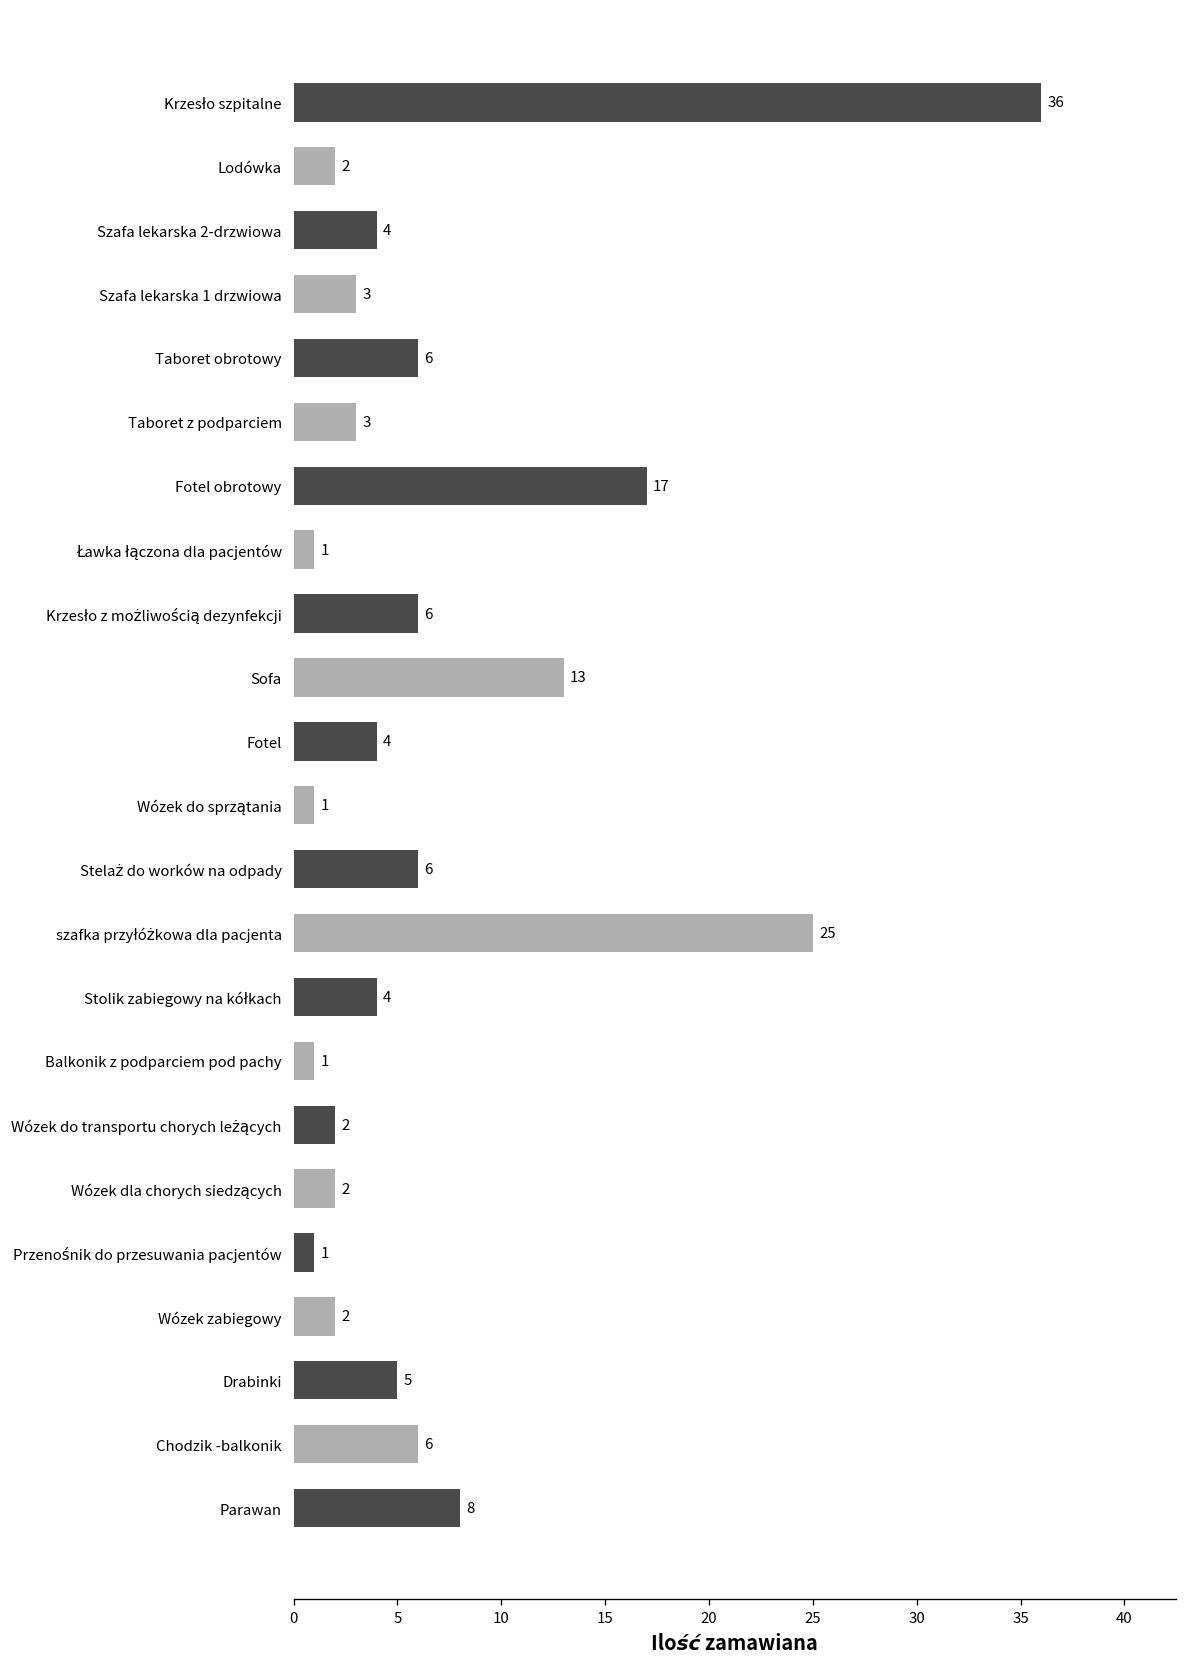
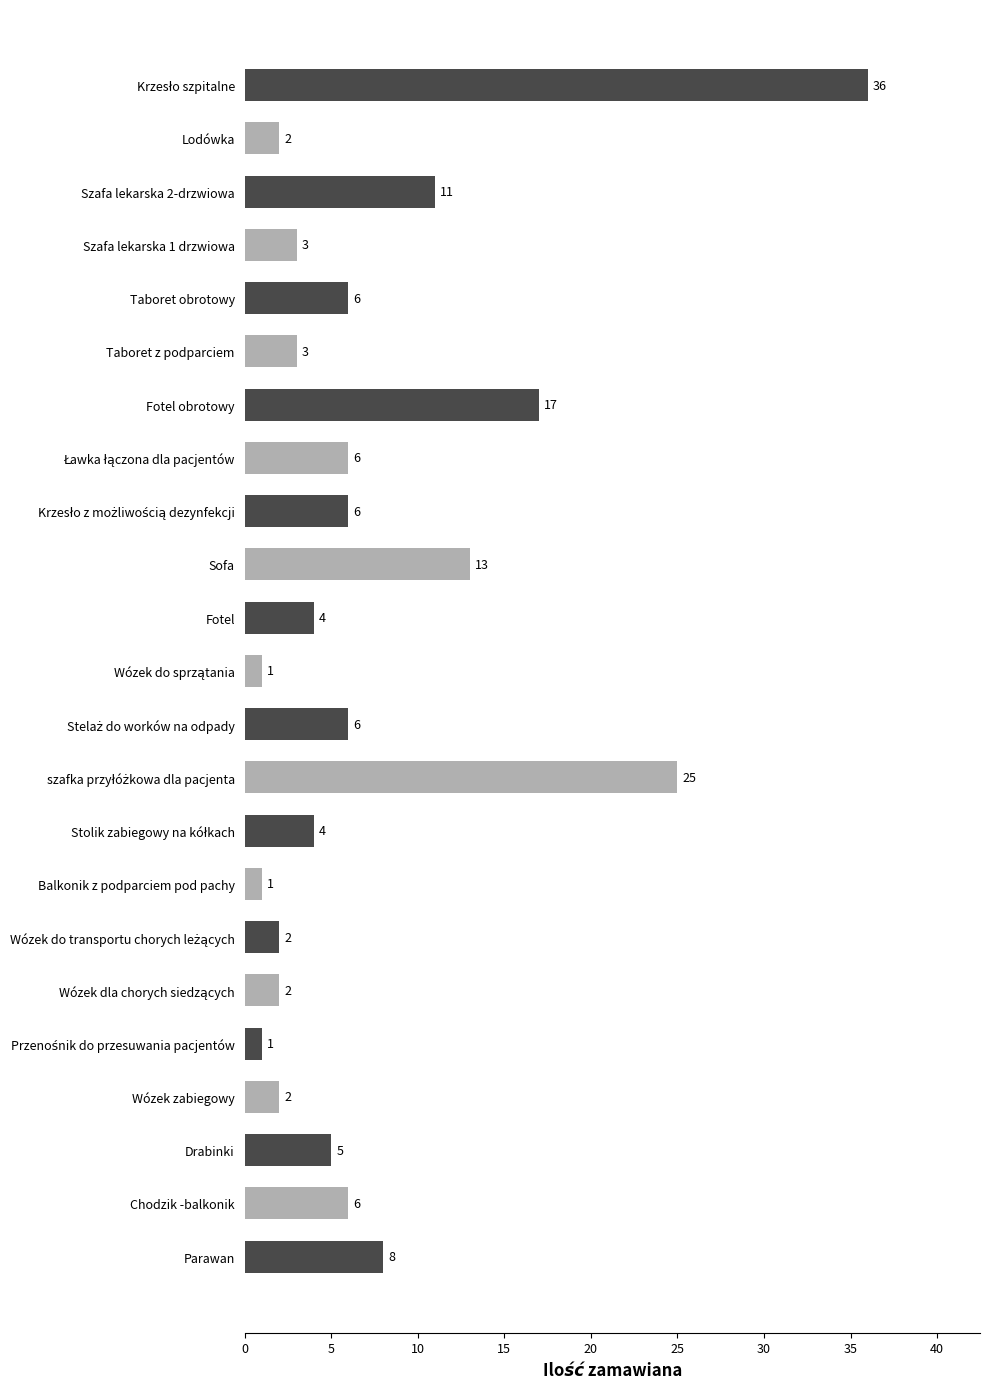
  {
    "Krzesło szpitalne": 36,
    "Lodówka": 2,
-   "Szafa lekarska 2-drzwiowa": 4,
+   "Szafa lekarska 2-drzwiowa": 11,
    "Szafa lekarska 1 drzwiowa": 3,
    "Taboret obrotowy": 6,
    "Taboret z podparciem": 3,
    "Fotel obrotowy": 17,
-   "Ławka łączona dla pacjentów": 1,
+   "Ławka łączona dla pacjentów": 6,
    "Krzesło z możliwością dezynfekcji": 6,
    "Sofa": 13,
    "Fotel": 4,
    "Wózek do sprzątania": 1,
    "Stelaż do worków na odpady": 6,
    "szafka przyłóżkowa dla pacjenta": 25,
    "Stolik zabiegowy na kółkach": 4,
    "Balkonik z podparciem pod pachy": 1,
    "Wózek do transportu chorych leżących": 2,
    "Wózek dla chorych siedzących": 2,
    "Przenośnik do przesuwania pacjentów": 1,
    "Wózek zabiegowy": 2,
    "Drabinki": 5,
    "Chodzik -balkonik": 6,
    "Parawan": 8
  }
